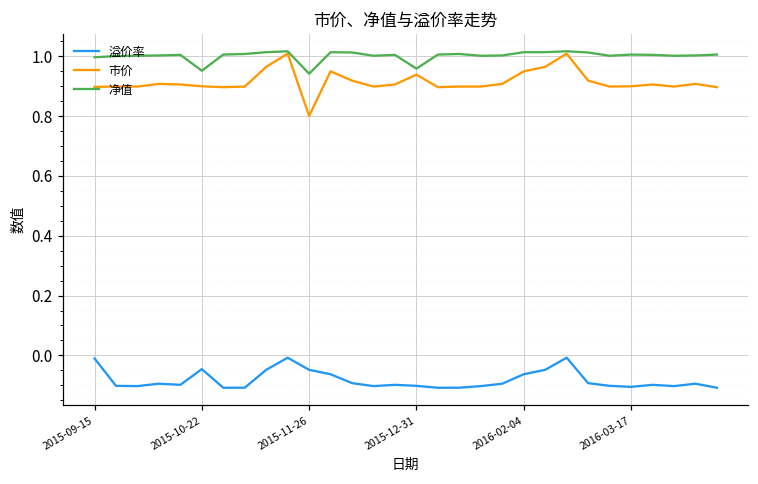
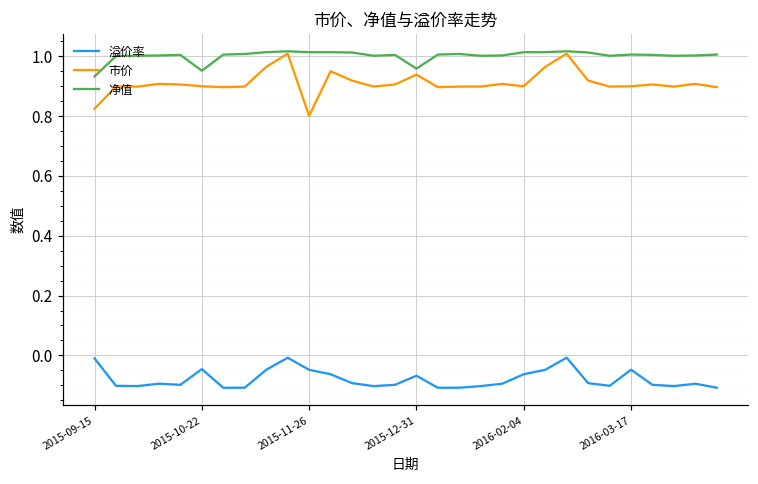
  {
    "溢价率": {
      "2015-09-15": -0.01,
      "2015-10-22": -0.05,
      "2015-11-26": -0.05,
-     "2015-12-31": -0.10,
+     "2015-12-31": -0.07,
      "2016-02-04": -0.06,
-     "2016-03-17": -0.11
+     "2016-03-17": -0.05
    },
    "市价": {
-     "2015-09-15": 0.90,
+     "2015-09-15": 0.83,
      "2015-10-22": 0.90,
      "2015-11-26": 0.80,
      "2015-12-31": 0.94,
-     "2016-02-04": 0.95,
+     "2016-02-04": 0.90,
      "2016-03-17": 0.90
    },
    "净值": {
-     "2015-09-15": 1.00,
+     "2015-09-15": 0.93,
      "2015-10-22": 0.95,
-     "2015-11-26": 0.94,
+     "2015-11-26": 1.01,
      "2015-12-31": 0.96,
      "2016-02-04": 1.01,
      "2016-03-17": 1.01
    }
  }
